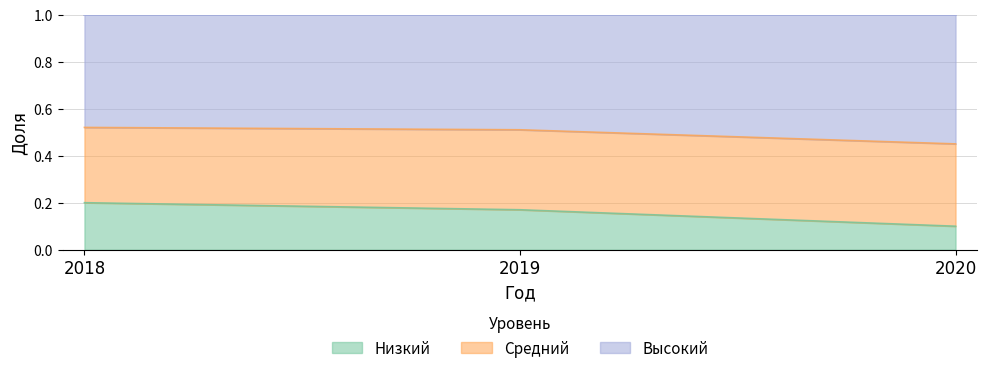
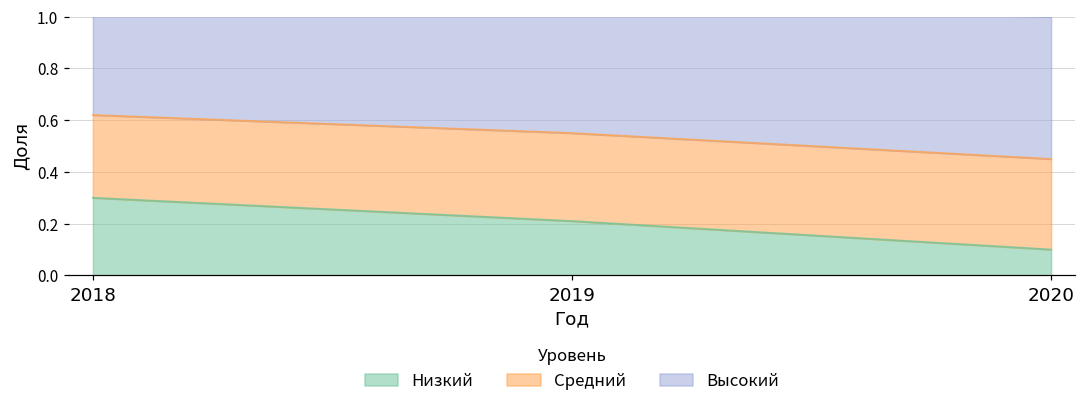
  {
    "Низкий": {
-     "2018": 0.2,
-     "2019": 0.17,
+     "2018": 0.3,
+     "2019": 0.21,
      "2020": 0.10
    },
    "Средний": {
      "2018": 0.32,
      "2019": 0.34,
      "2020": 0.35
    },
    "Высокий": {
      "2020": 0.55
    }
  }
